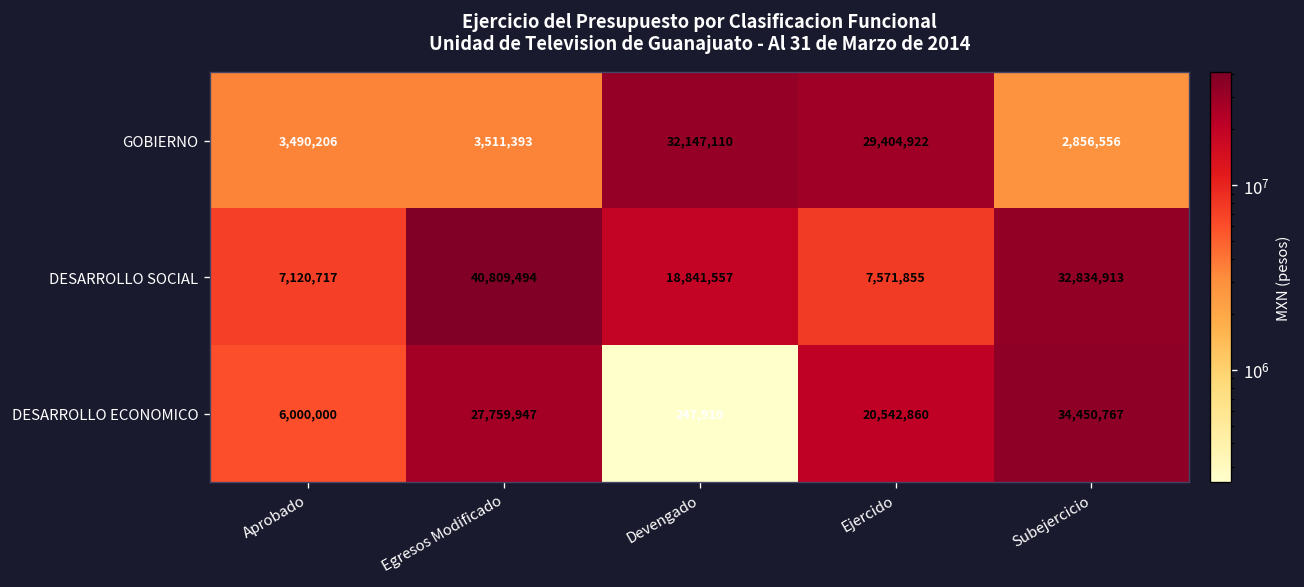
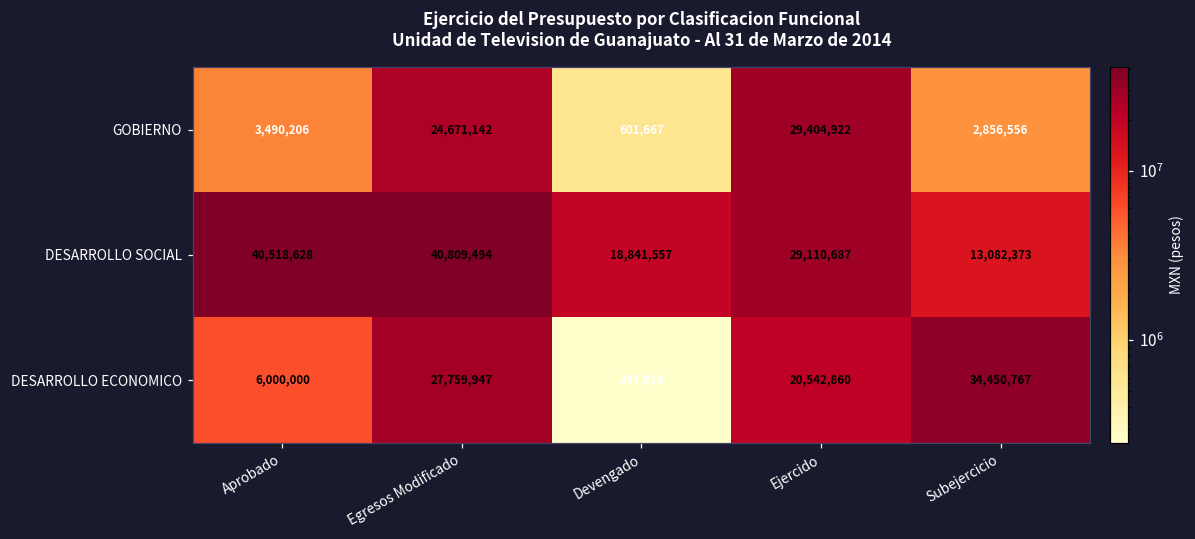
  {
    "GOBIERNO": {
      "Aprobado": "3,490,206",
-     "Egresos Modificado": "3,511,393",
-     "Devengado": "32,147,110",
+     "Egresos Modificado": "24,671,142",
+     "Devengado": "601,667",
      "Ejercido": "29,404,922",
      "Subejercicio": "2,856,556"
    },
    "DESARROLLO SOCIAL": {
-     "Aprobado": "7,120,717",
+     "Aprobado": "40,518,628",
      "Egresos Modificado": "40,809,494",
      "Devengado": "18,841,557",
-     "Ejercido": "7,571,855",
-     "Subejercicio": "32,834,913"
+     "Ejercido": "29,110,687",
+     "Subejercicio": "13,082,373"
    },
    "DESARROLLO ECONOMICO": {
      "Aprobado": "6,000,000",
      "Egresos Modificado": "27,759,947",
      "Devengado": "247,910",
      "Ejercido": "20,542,860",
      "Subejercicio": "34,450,767"
    }
  }
